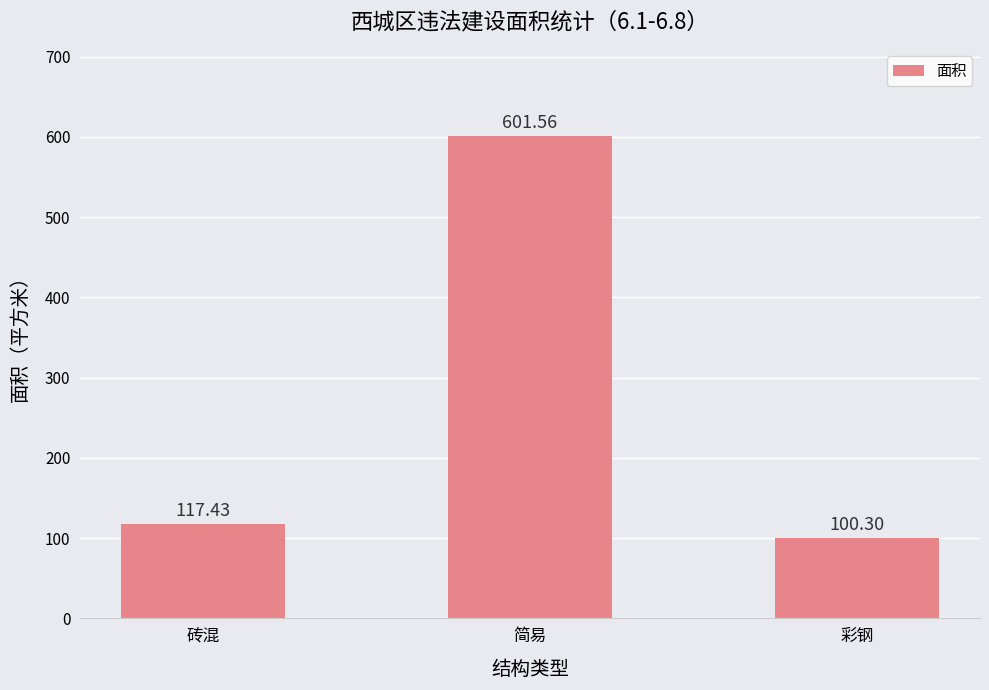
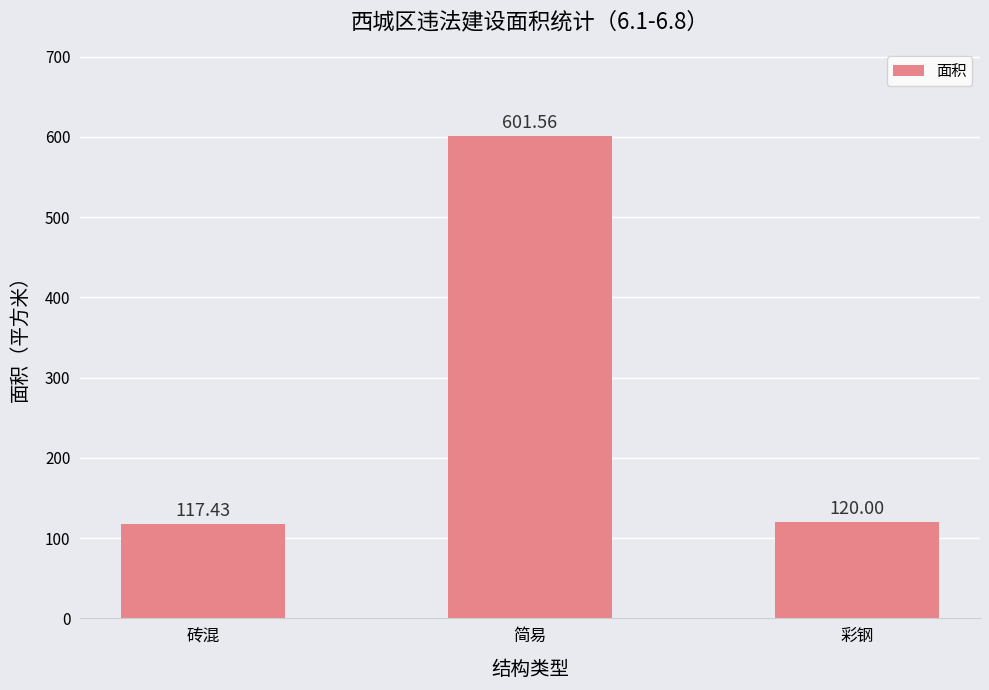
  {
    "砖混": 117.43,
    "简易": 601.56,
-   "彩钢": 100.30
+   "彩钢": 120.00
  }
